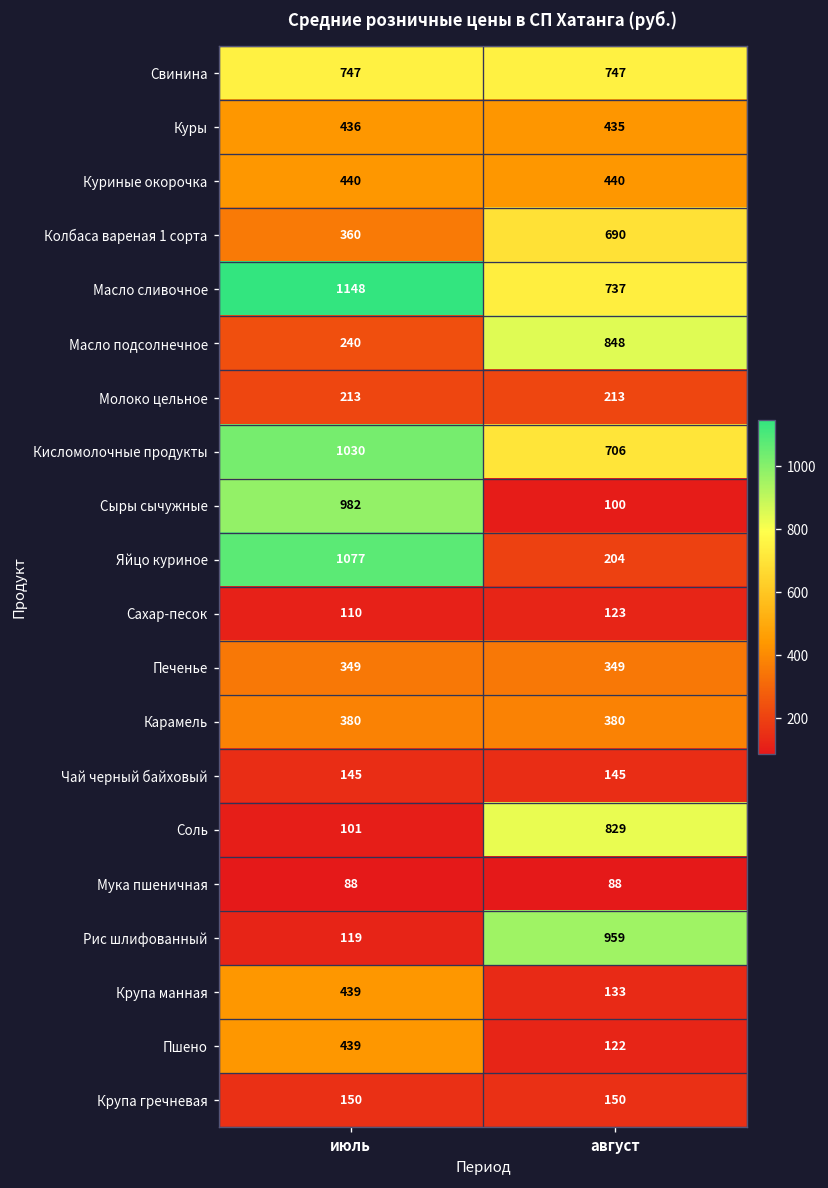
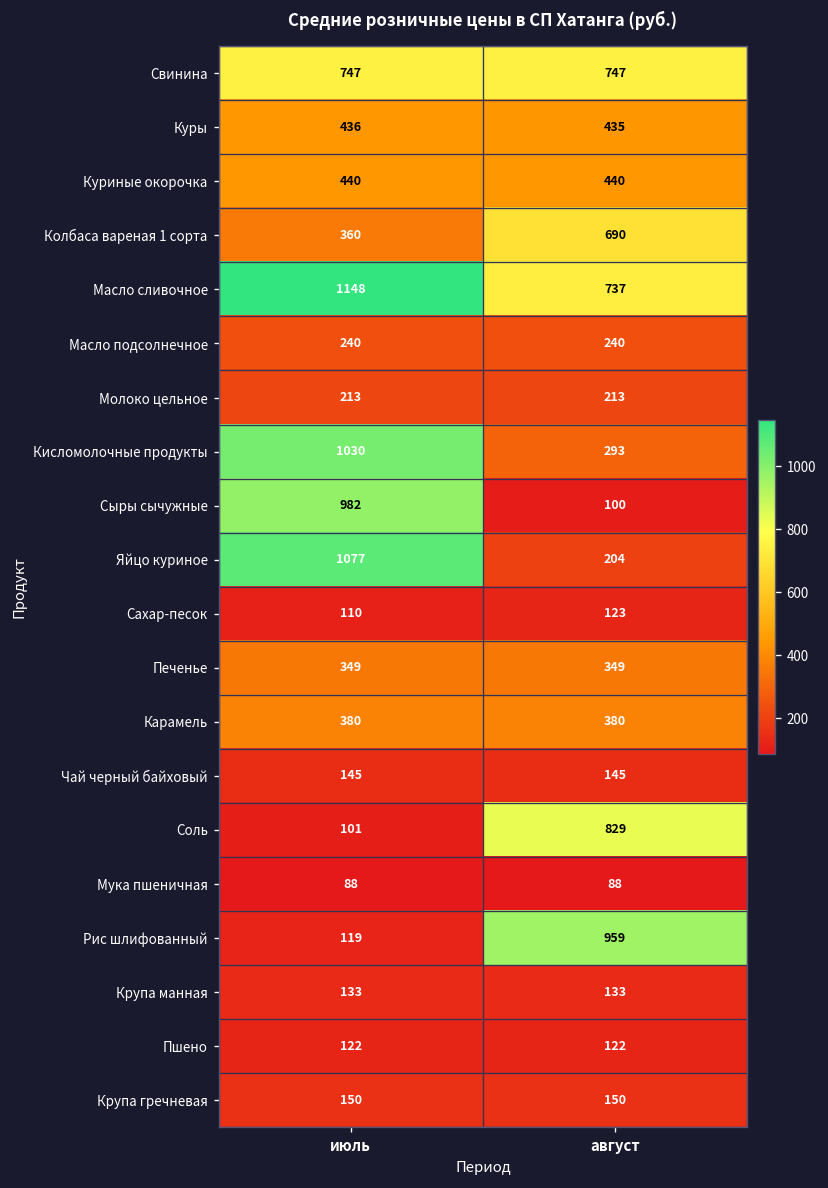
  {
    "Свинина": {
      "июль": 747,
      "август": 747
    },
    "Куры": {
      "июль": 436,
      "август": 435
    },
    "Куриные окорочка": {
      "июль": 440,
      "август": 440
    },
    "Колбаса вареная 1 сорта": {
      "июль": 360,
      "август": 690
    },
    "Масло сливочное": {
      "июль": 1148,
      "август": 737
    },
    "Масло подсолнечное": {
      "июль": 240,
-     "август": 848
+     "август": 240
    },
    "Молоко цельное": {
      "июль": 213,
      "август": 213
    },
    "Кисломолочные продукты": {
      "июль": 1030,
-     "август": 706
+     "август": 293
    },
    "Сыры сычужные": {
      "июль": 982,
      "август": 100
    },
    "Яйцо куриное": {
      "июль": 1077,
      "август": 204
    },
    "Сахар-песок": {
      "июль": 110,
      "август": 123
    },
    "Печенье": {
      "июль": 349,
      "август": 349
    },
    "Карамель": {
      "июль": 380,
      "август": 380
    },
    "Чай черный байховый": {
      "июль": 145,
      "август": 145
    },
    "Соль": {
      "июль": 101,
      "август": 829
    },
    "Мука пшеничная": {
      "июль": 88,
      "август": 88
    },
    "Рис шлифованный": {
      "июль": 119,
      "август": 959
    },
    "Крупа манная": {
-     "июль": 439,
+     "июль": 133,
      "август": 133
    },
    "Пшено": {
-     "июль": 439,
+     "июль": 122,
      "август": 122
    },
    "Крупа гречневая": {
      "июль": 150,
      "август": 150
    }
  }
